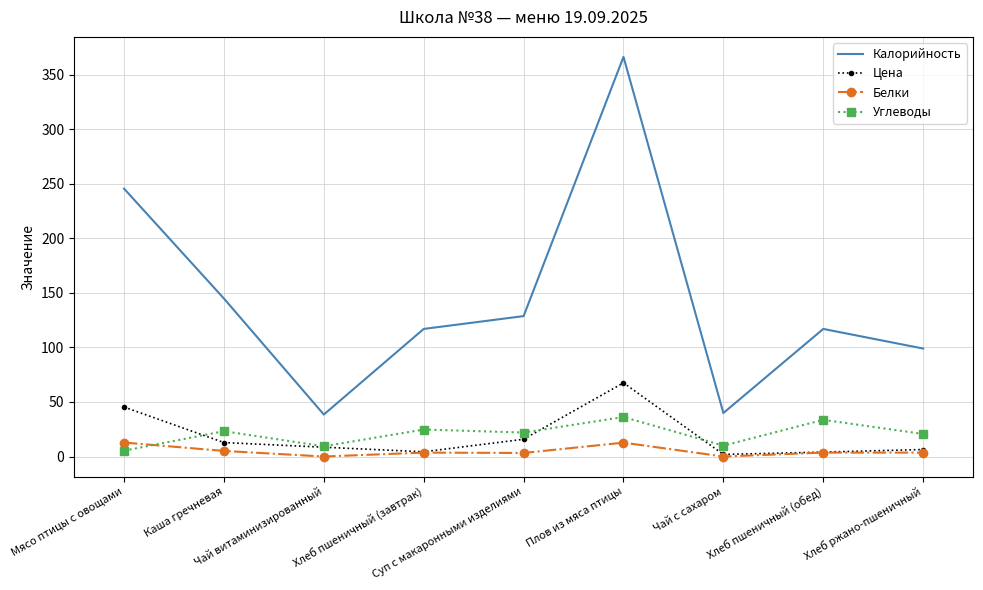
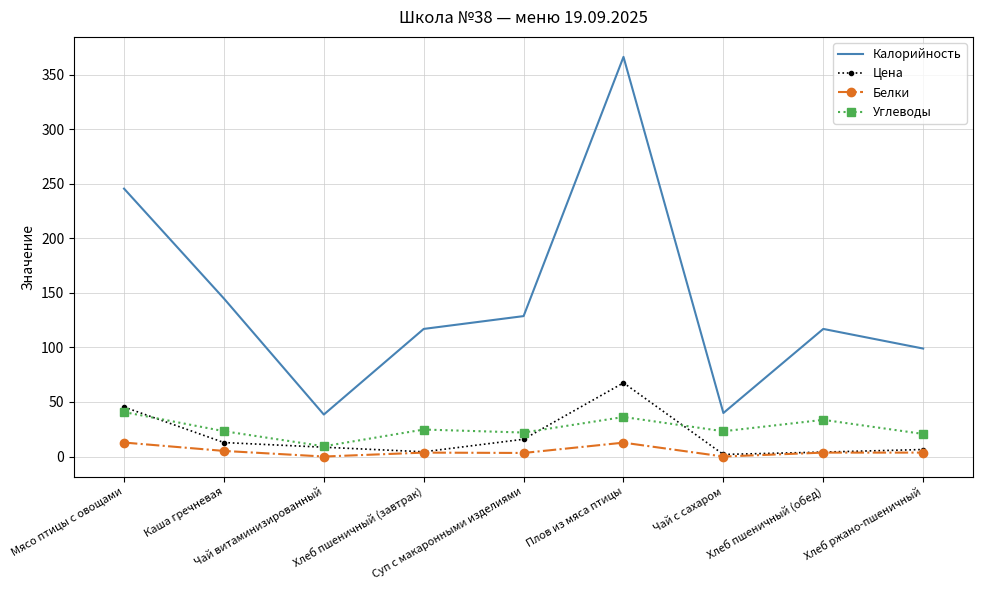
  {
    "Калорийность": {
      "Мясо птицы с овощами": 246,
      "Каша гречневая": 145,
      "Чай витаминизированный": 39,
      "Хлеб пшеничный (завтрак)": 117,
      "Суп с макаронными изделиями": 129,
      "Плов из мяса птицы": 366,
      "Чай с сахаром": 40,
      "Хлеб пшеничный (обед)": 117,
      "Хлеб ржано-пшеничный": 99
    },
    "Цена": {
      "Мясо птицы с овощами": 45,
      "Каша гречневая": 13,
      "Суп с макаронными изделиями": 16,
      "Плов из мяса птицы": 68,
      "Хлеб ржано-пшеничный": 6
    },
    "Белки": {
      "Мясо птицы с овощами": 13,
      "Каша гречневая": 5,
      "Чай витаминизированный": 0,
      "Суп с макаронными изделиями": 3,
      "Плов из мяса птицы": 13,
      "Хлеб ржано-пшеничный": 4
    },
    "Углеводы": {
-     "Мясо птицы с овощами": 5,
+     "Мясо птицы с овощами": 41,
      "Каша гречневая": 23,
      "Хлеб пшеничный (завтрак)": 25,
      "Суп с макаронными изделиями": 22,
      "Плов из мяса птицы": 36,
-     "Чай с сахаром": 10,
+     "Чай с сахаром": 23,
      "Хлеб пшеничный (обед)": 34,
      "Хлеб ржано-пшеничный": 21
    }
  }
